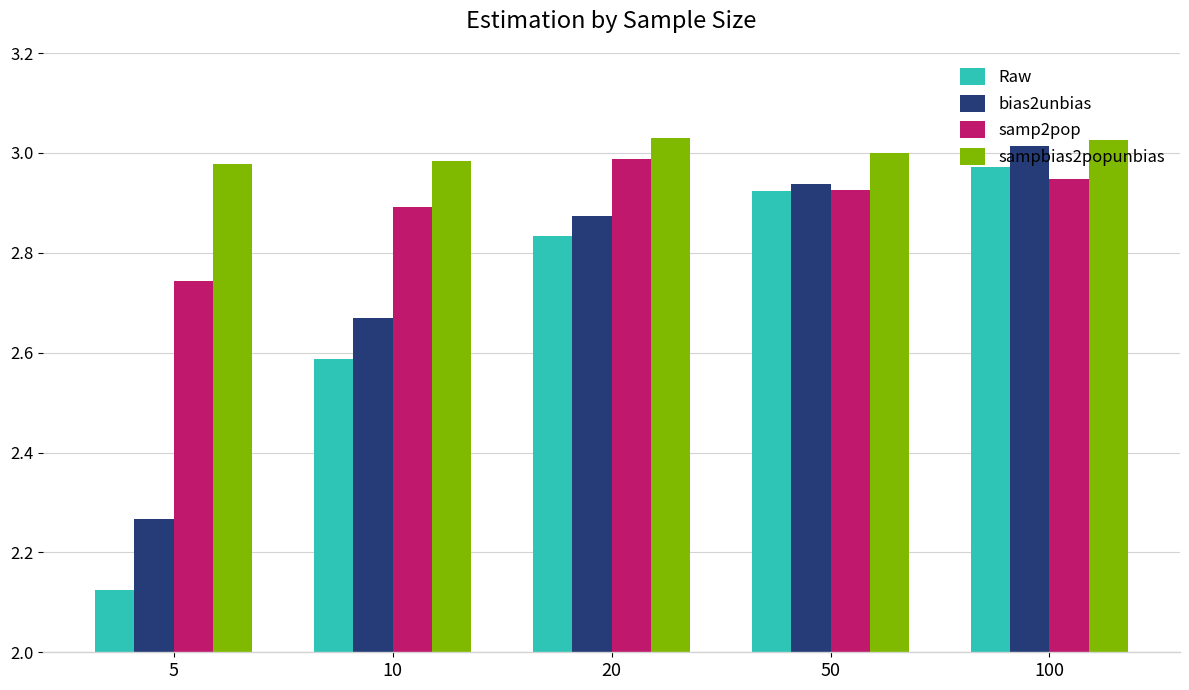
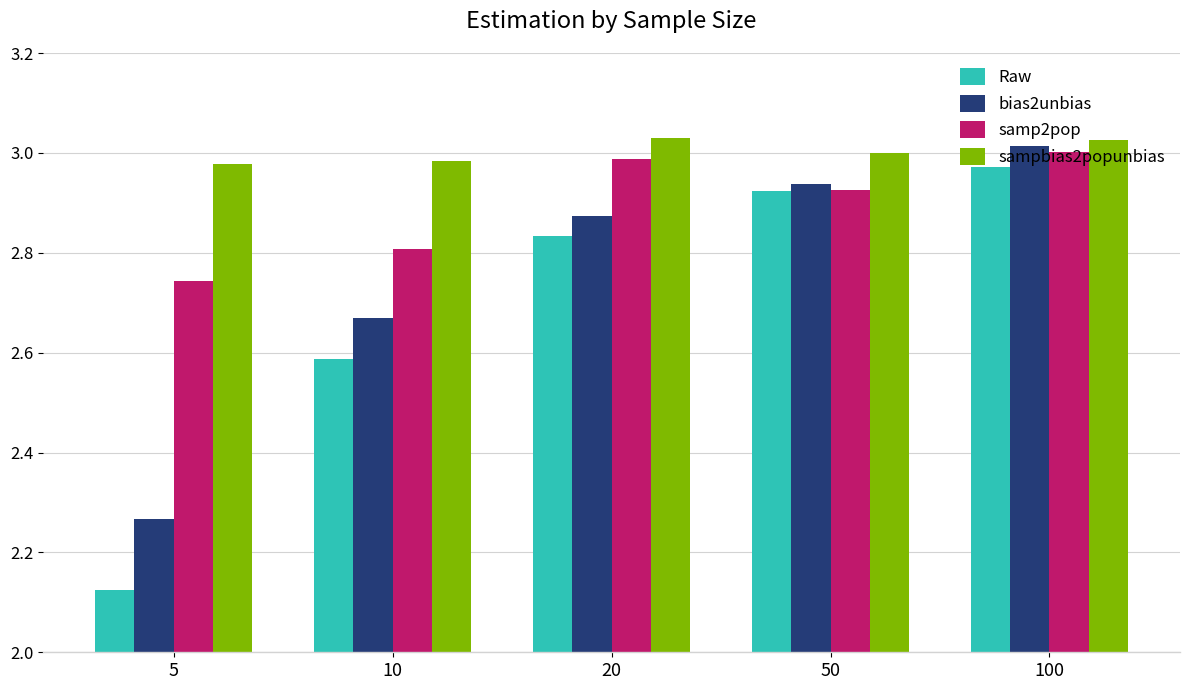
  {
    "Raw": {
      "5": 2.12,
      "10": 2.59,
      "20": 2.83,
      "50": 2.92,
      "100": 2.97
    },
    "bias2unbias": {
      "5": 2.27,
      "10": 2.67,
      "20": 2.87,
      "50": 2.94,
      "100": 3.01
    },
    "samp2pop": {
      "5": 2.74,
-     "10": 2.89,
+     "10": 2.81,
      "20": 2.99,
      "50": 2.93,
-     "100": 2.95
+     "100": 3.00
    },
    "sampbias2popunbias": {
      "5": 2.98,
      "10": 2.98,
      "20": 3.03,
      "50": 3.00,
      "100": 3.03
    }
  }
